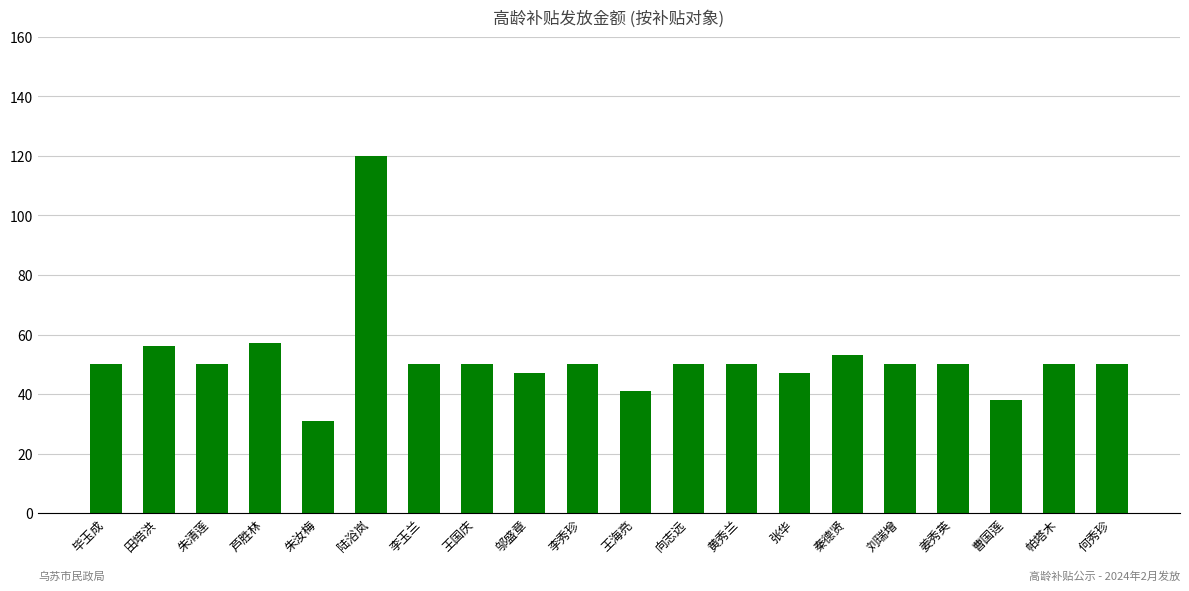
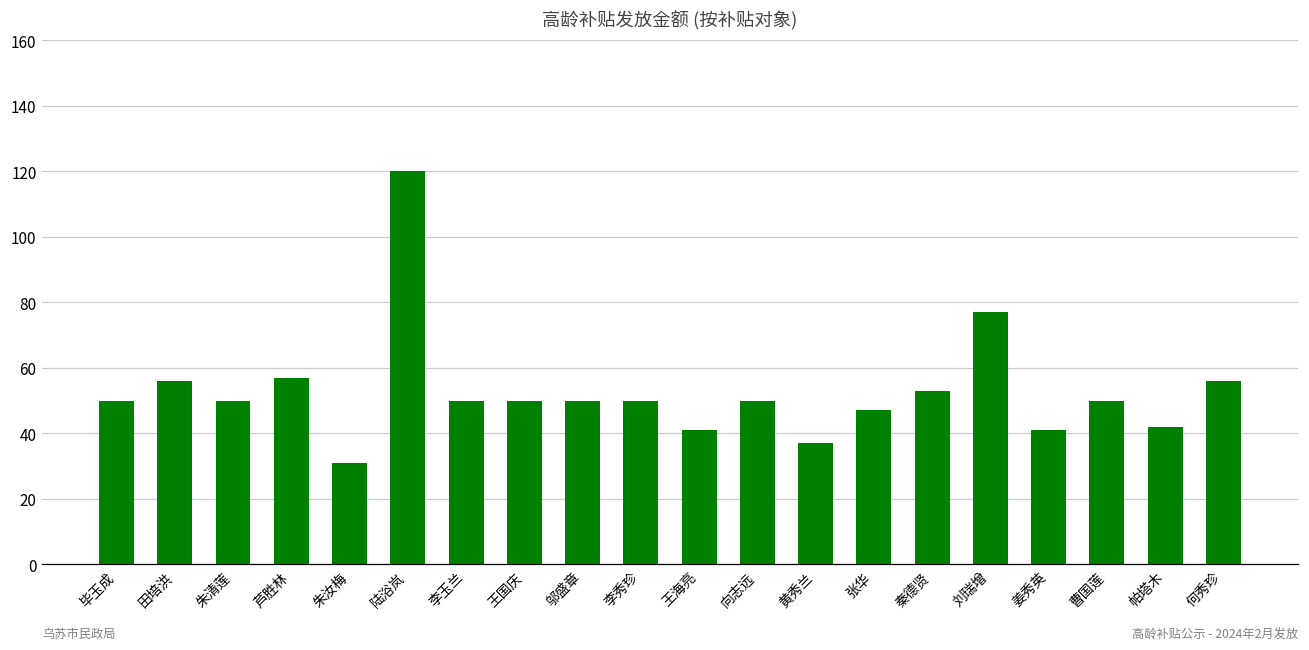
  {
    "毕玉成": 50,
    "田培洪": 56,
    "朱清莲": 50,
    "芦胜林": 57,
    "朱汝梅": 31,
    "陆浴岚": 120,
    "李玉兰": 50,
    "王国庆": 50,
-   "邬盛章": 47,
+   "邬盛章": 50,
    "李秀珍": 50,
    "王海亮": 41,
    "向志远": 50,
-   "黄秀兰": 50,
+   "黄秀兰": 37,
    "张华": 47,
    "秦德贤": 53,
-   "刘瑞增": 50,
-   "姜秀英": 50,
-   "曹国莲": 38,
-   "帕塔木": 50,
-   "何秀珍": 50
+   "刘瑞增": 77,
+   "姜秀英": 41,
+   "曹国莲": 50,
+   "帕塔木": 42,
+   "何秀珍": 56
  }
